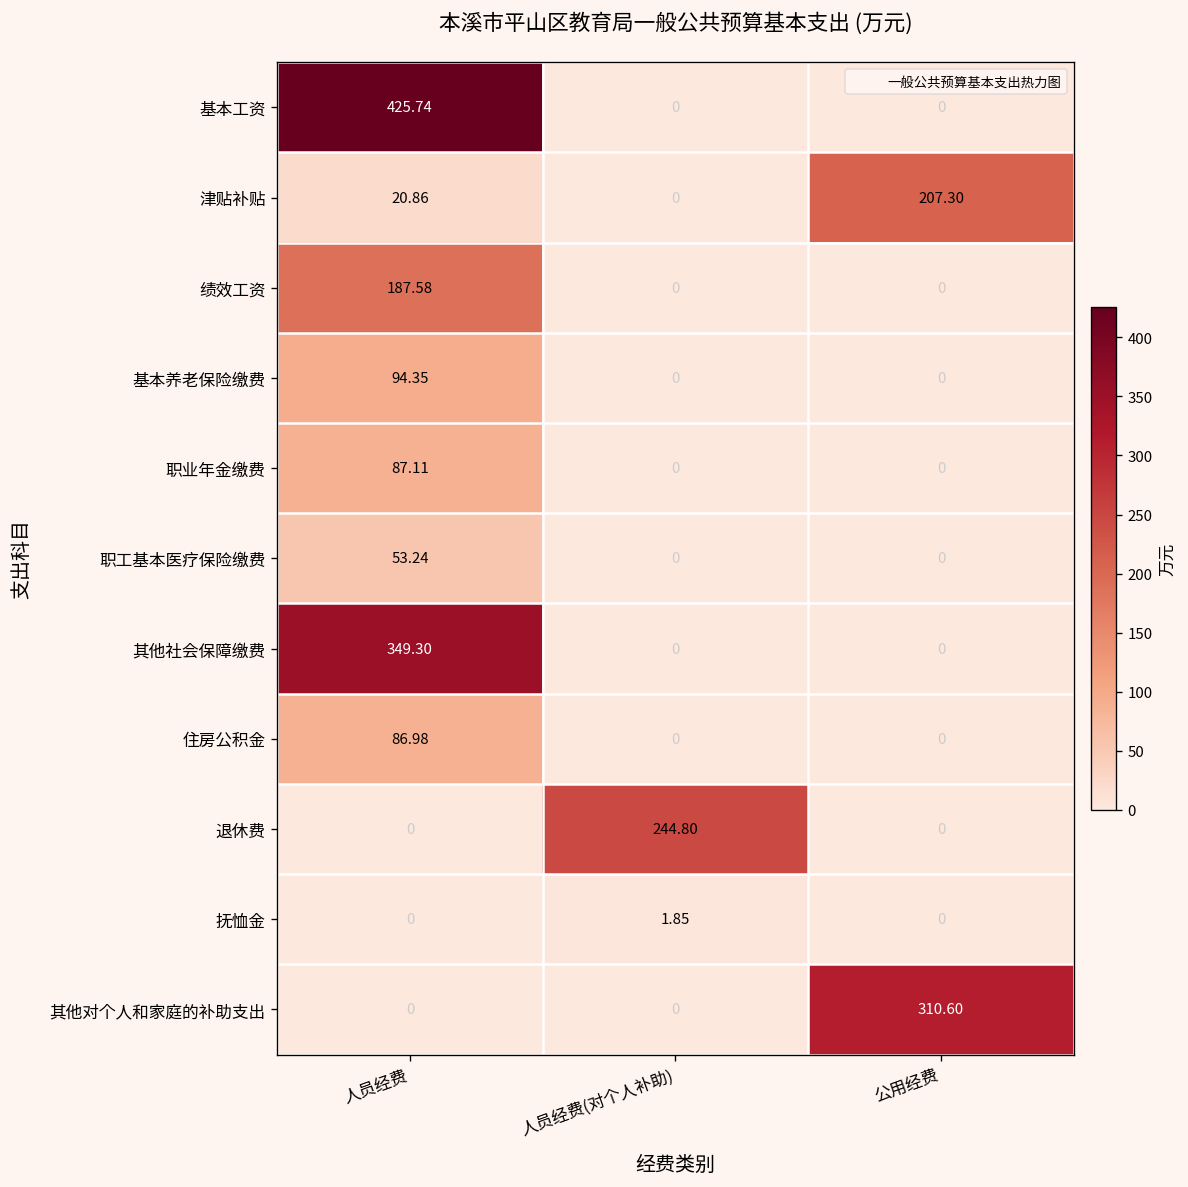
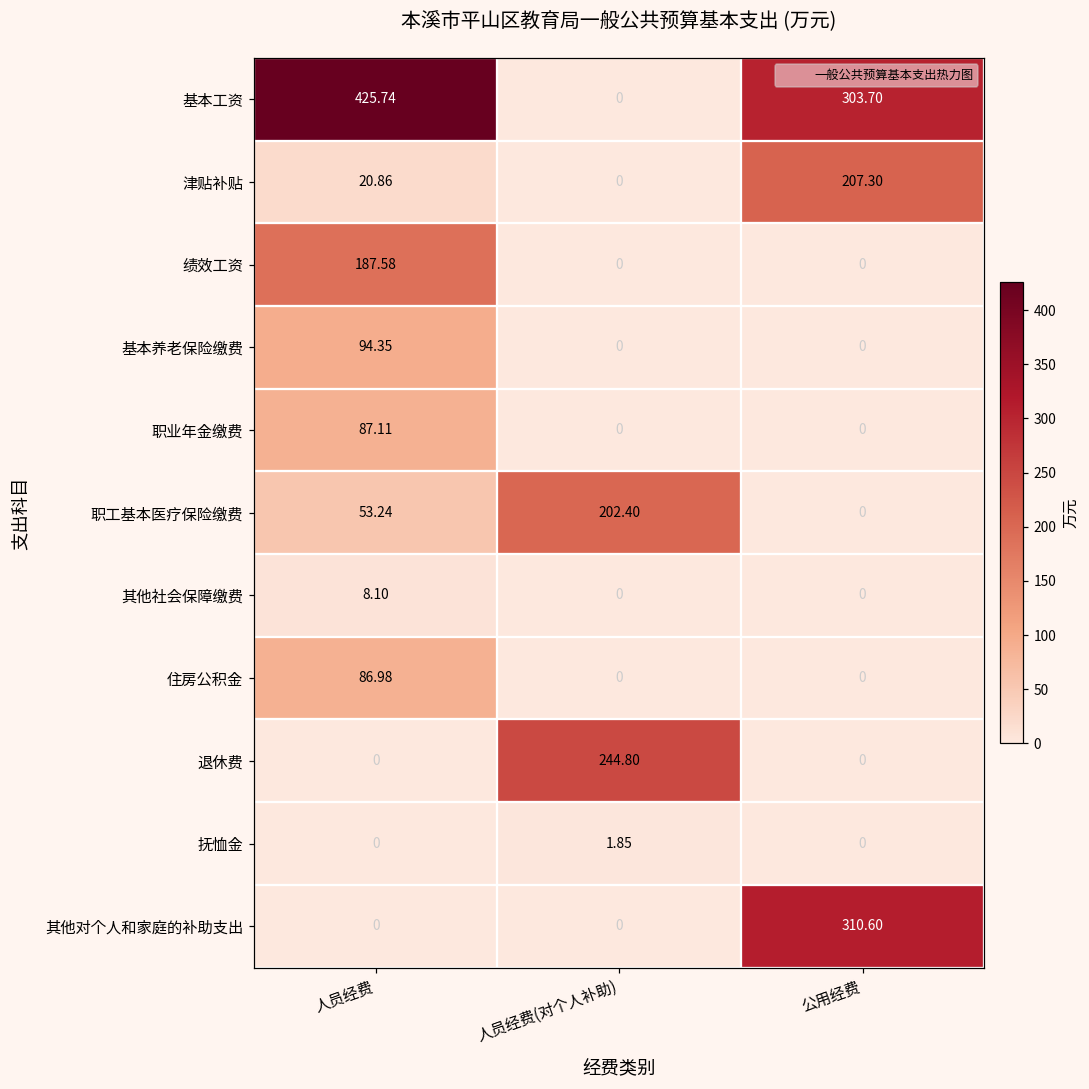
  {
    "基本工资": {
      "人员经费": 425.74,
      "人员经费(对个人补助)": 0,
-     "公用经费": 0
+     "公用经费": 303.70
    },
    "津贴补贴": {
      "人员经费": 20.86,
      "人员经费(对个人补助)": 0,
      "公用经费": 207.30
    },
    "绩效工资": {
      "人员经费": 187.58,
      "人员经费(对个人补助)": 0,
      "公用经费": 0
    },
    "基本养老保险缴费": {
      "人员经费": 94.35,
      "人员经费(对个人补助)": 0,
      "公用经费": 0
    },
    "职业年金缴费": {
      "人员经费": 87.11,
      "人员经费(对个人补助)": 0,
      "公用经费": 0
    },
    "职工基本医疗保险缴费": {
      "人员经费": 53.24,
-     "人员经费(对个人补助)": 0,
+     "人员经费(对个人补助)": 202.40,
      "公用经费": 0
    },
    "其他社会保障缴费": {
-     "人员经费": 349.30,
+     "人员经费": 8.10,
      "人员经费(对个人补助)": 0,
      "公用经费": 0
    },
    "住房公积金": {
      "人员经费": 86.98,
      "人员经费(对个人补助)": 0,
      "公用经费": 0
    },
    "退休费": {
      "人员经费": 0,
      "人员经费(对个人补助)": 244.80,
      "公用经费": 0
    },
    "抚恤金": {
      "人员经费": 0,
      "人员经费(对个人补助)": 1.85,
      "公用经费": 0
    },
    "其他对个人和家庭的补助支出": {
      "人员经费": 0,
      "人员经费(对个人补助)": 0,
      "公用经费": 310.60
    }
  }
